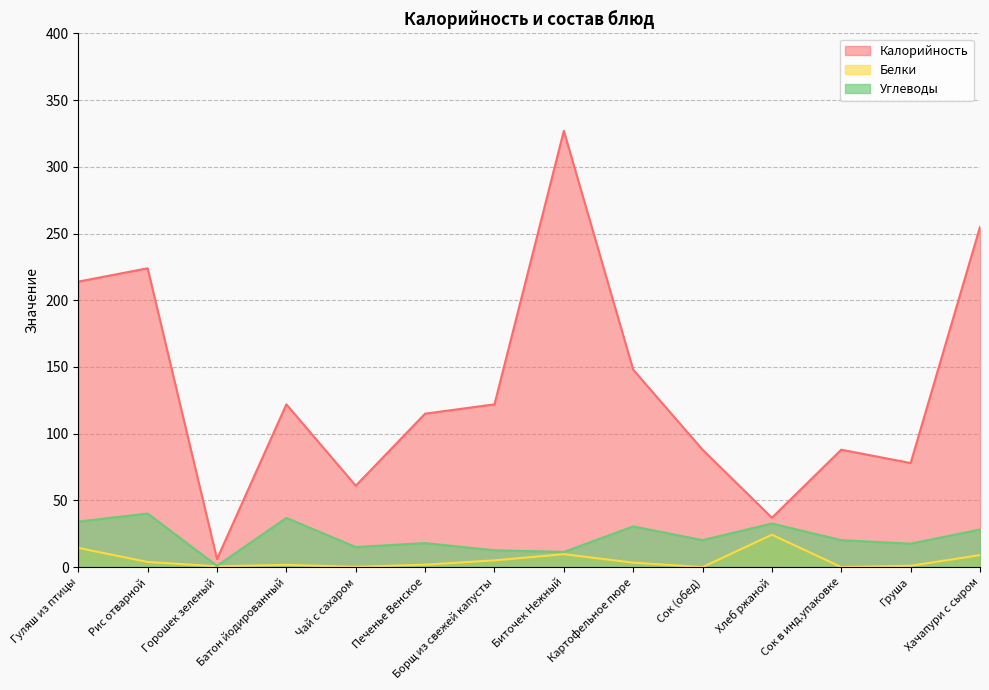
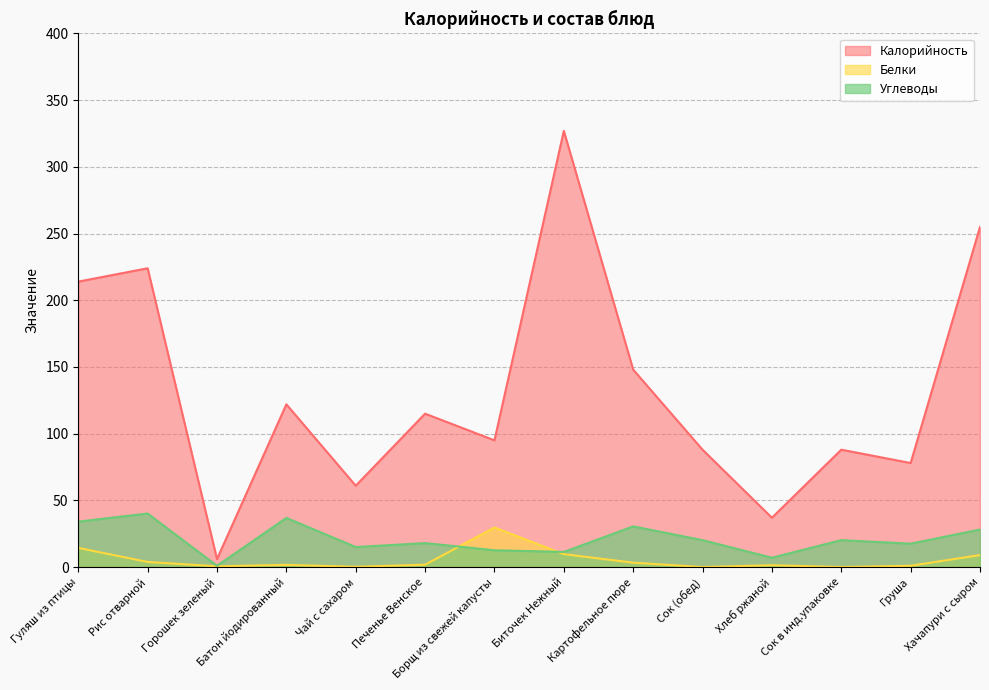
  {
    "Калорийность": {
      "Гуляш из птицы": 214,
      "Рис отварной": 224,
      "Горошек зеленый": 6,
      "Батон йодированный": 122,
      "Чай с сахаром": 61,
      "Печенье Венское": 115,
-     "Борщ из свежей капусты": 122,
+     "Борщ из свежей капусты": 95,
      "Биточек Нежный": 327,
      "Картофельное пюре": 148,
      "Сок (обед)": 88,
      "Хлеб ржаной": 37,
      "Сок в инд.упаковке": 88,
      "Груша": 78,
      "Хачапури с сыром": 255
    },
    "Белки": {
      "Гуляш из птицы": 14,
      "Рис отварной": 4,
      "Батон йодированный": 2,
      "Чай с сахаром": 0,
      "Печенье Венское": 2,
-     "Борщ из свежей капусты": 5,
+     "Борщ из свежей капусты": 30,
      "Картофельное пюре": 3,
      "Сок (обед)": 0,
-     "Хлеб ржаной": 24,
+     "Хлеб ржаной": 1,
      "Сок в инд.упаковке": 0,
      "Груша": 1,
      "Хачапури с сыром": 9
    },
    "Углеводы": {
      "Гуляш из птицы": 34,
      "Рис отварной": 40,
      "Батон йодированный": 37,
      "Чай с сахаром": 15,
      "Печенье Венское": 18,
      "Борщ из свежей капусты": 13,
      "Картофельное пюре": 31,
      "Сок (обед)": 20,
-     "Хлеб ржаной": 33,
+     "Хлеб ржаной": 7,
      "Сок в инд.упаковке": 20,
      "Груша": 18,
      "Хачапури с сыром": 28
    }
  }
